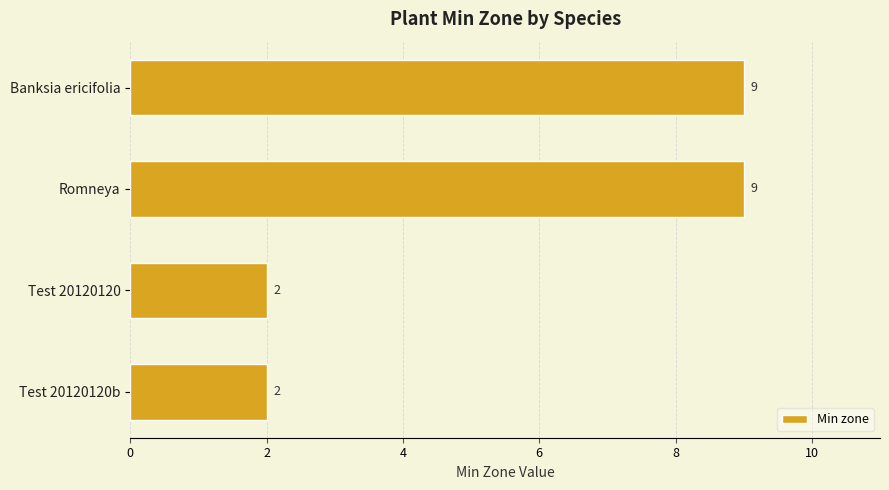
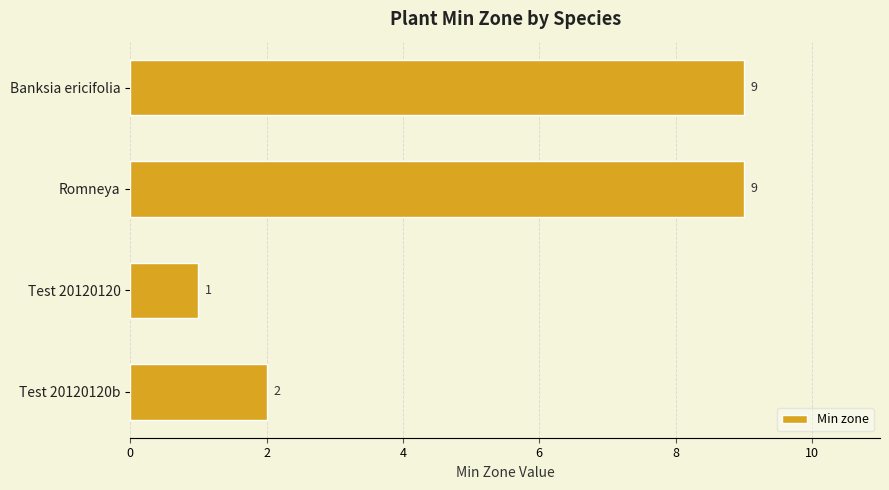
  {
    "Banksia ericifolia": 9,
    "Romneya": 9,
-   "Test 20120120": 2,
+   "Test 20120120": 1,
    "Test 20120120b": 2
  }
